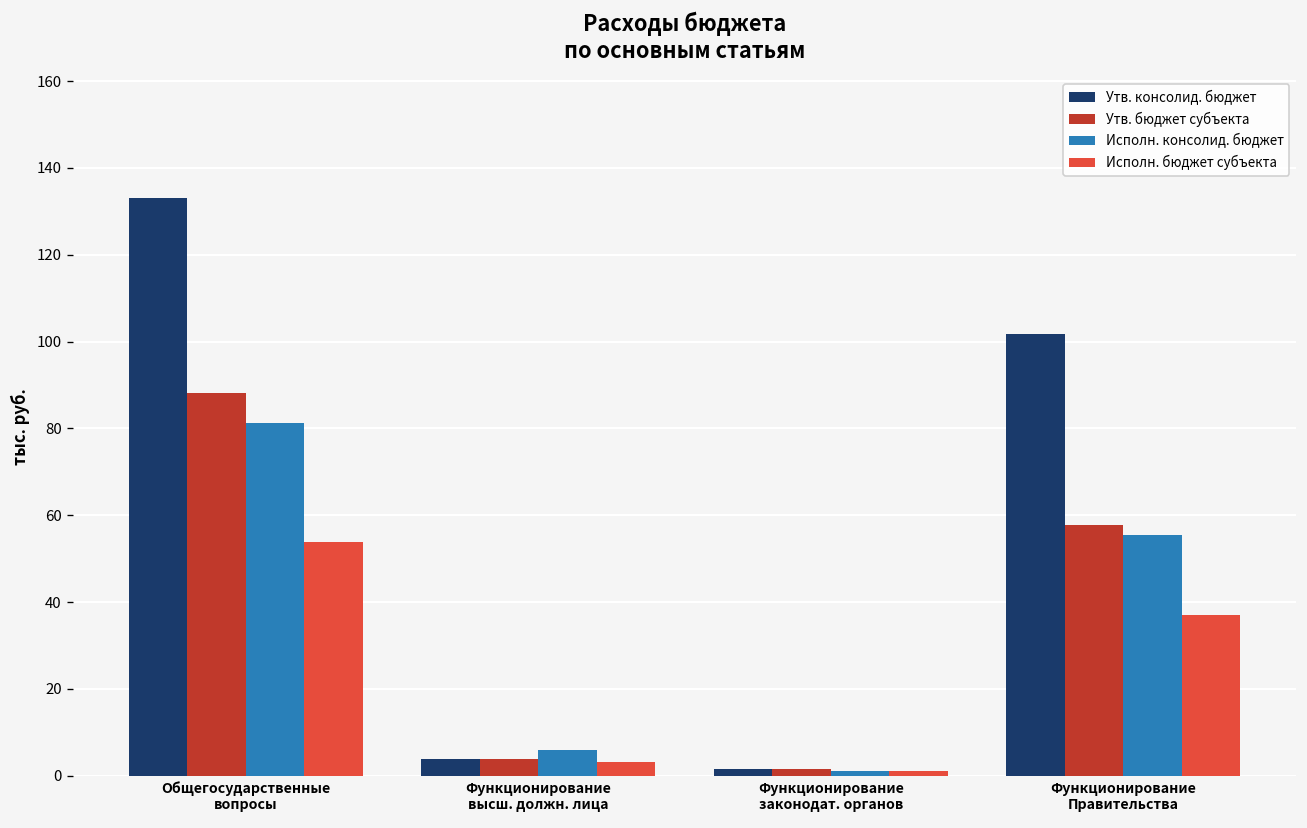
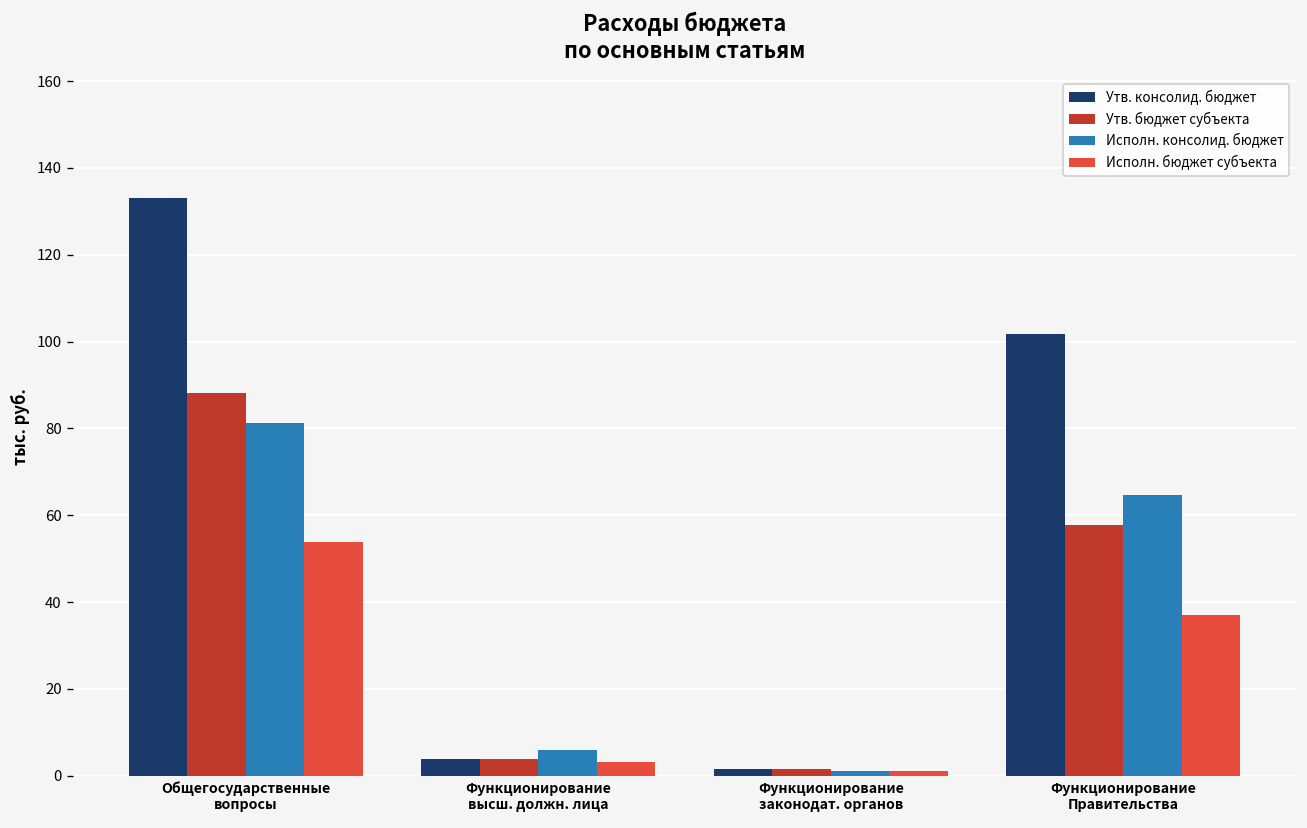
  {
    "Утв. консолид. бюджет": {
      "Общегосударственные вопросы": 133,
      "Функционирование высш. должн. лица": 4,
      "Функционирование законодат. органов": 1,
      "Функционирование Правительства": 102
    },
    "Исполн. консолид. бюджет": {
      "Общегосударственные вопросы": 81,
      "Функционирование высш. должн. лица": 6,
      "Функционирование законодат. органов": 1,
-     "Функционирование Правительства": 55
+     "Функционирование Правительства": 65
    }
  }
